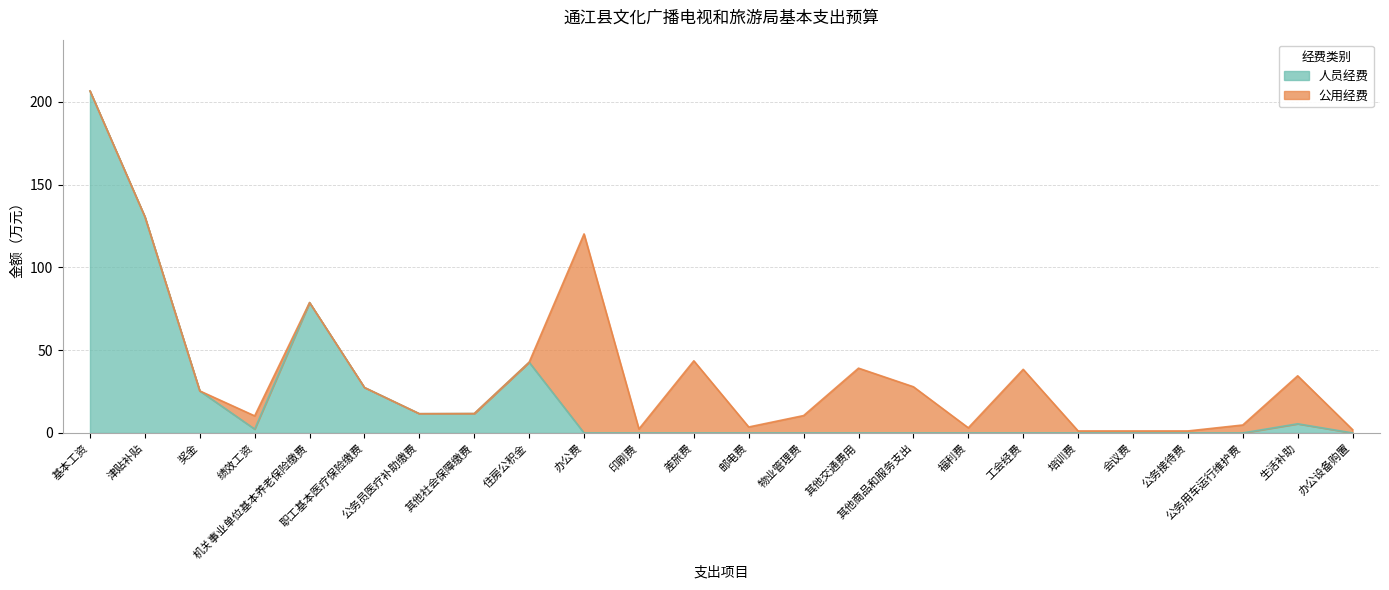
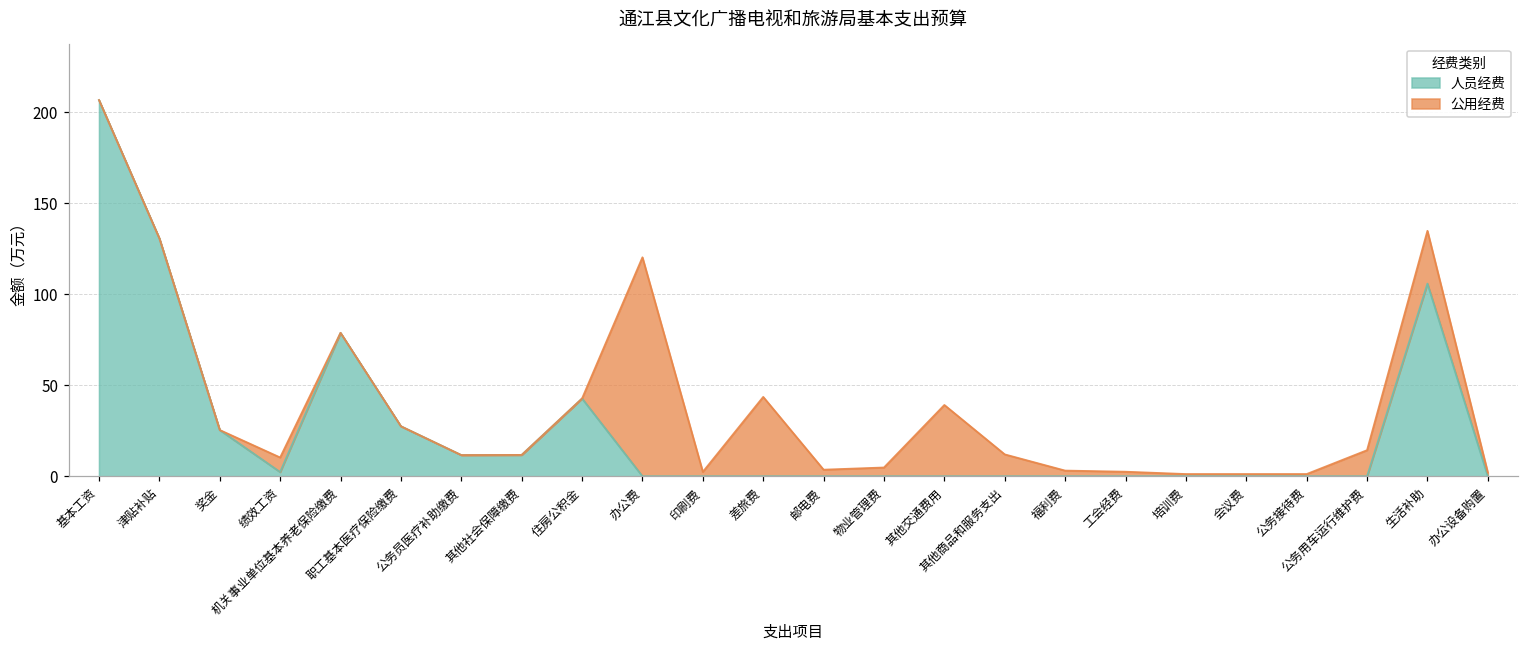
  {
    "人员经费": {
      "绩效工资": 2,
      "办公费": 0,
      "印刷费": 0,
      "差旅费": 0,
      "邮电费": 0,
      "物业管理费": 0,
      "其他交通费用": 0,
      "其他商品和服务支出": 0,
      "福利费": 0,
      "工会经费": 0,
      "公务用车运行维护费": 0,
-     "生活补助": 6,
+     "生活补助": 106,
      "办公设备购置": 0
    },
    "公用经费": {
      "绩效工资": 8,
      "办公费": 120,
      "印刷费": 2,
      "差旅费": 44,
      "邮电费": 4,
-     "物业管理费": 11,
+     "物业管理费": 5,
      "其他交通费用": 39,
-     "其他商品和服务支出": 28,
+     "其他商品和服务支出": 12,
      "福利费": 3,
-     "工会经费": 38,
-     "公务用车运行维护费": 5,
+     "工会经费": 2,
+     "公务用车运行维护费": 14,
      "生活补助": 29,
      "办公设备购置": 2
    }
  }
